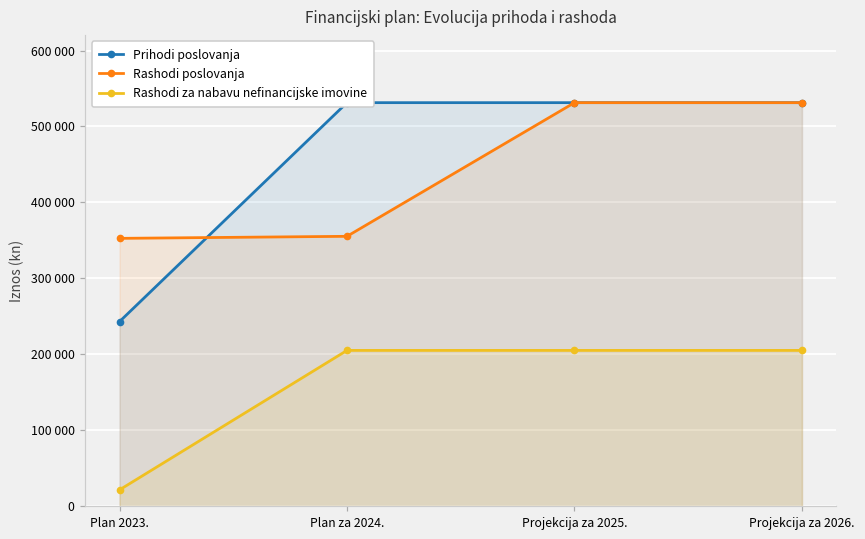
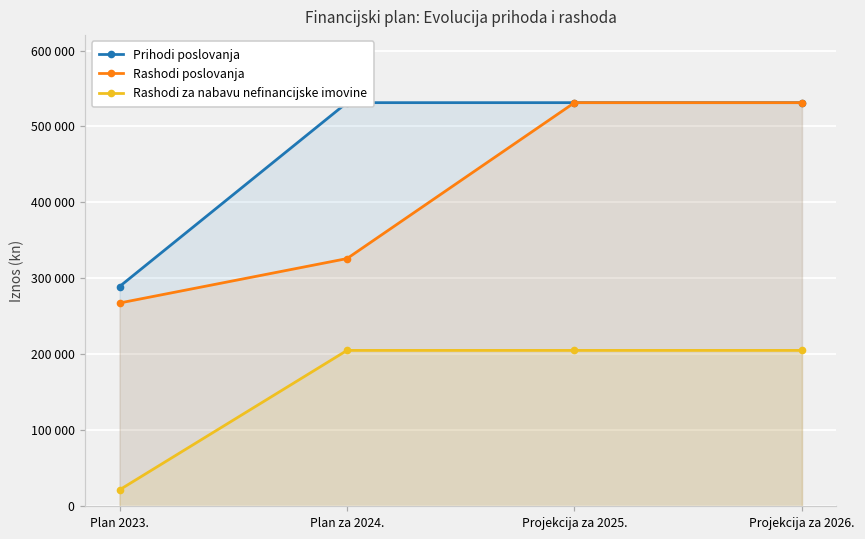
  {
    "Prihodi poslovanja": {
-     "Plan 2023.": 240000,
+     "Plan 2023.": 290000,
      "Plan za 2024.": 530000
    },
    "Rashodi poslovanja": {
-     "Plan 2023.": 350000,
-     "Plan za 2024.": 360000
+     "Plan 2023.": 270000,
+     "Plan za 2024.": 330000
    },
    "Rashodi za nabavu nefinancijske imovine": {
      "Plan 2023.": 20000,
      "Plan za 2024.": 210000,
      "Projekcija za 2025.": 210000,
      "Projekcija za 2026.": 210000
    }
  }
